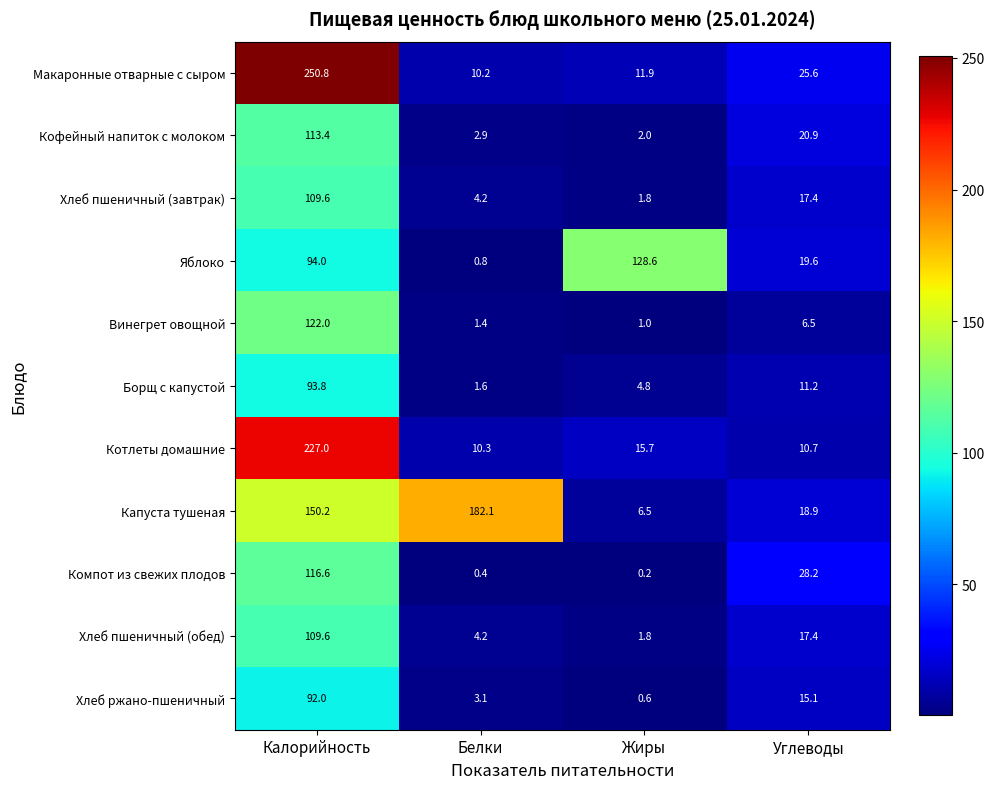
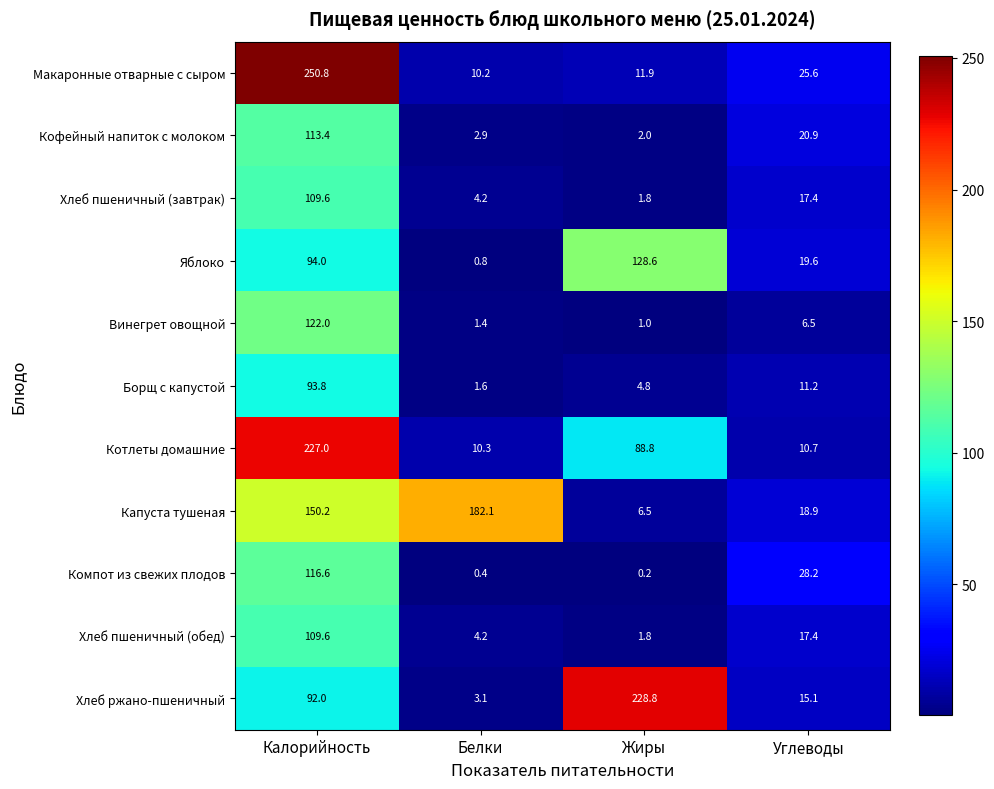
  {
    "Макаронные отварные с сыром": {
      "Калорийность": 250.8,
      "Белки": 10.2,
      "Жиры": 11.9,
      "Углеводы": 25.6
    },
    "Кофейный напиток с молоком": {
      "Калорийность": 113.4,
      "Белки": 2.9,
      "Жиры": 2.0,
      "Углеводы": 20.9
    },
    "Хлеб пшеничный (завтрак)": {
      "Калорийность": 109.6,
      "Белки": 4.2,
      "Жиры": 1.8,
      "Углеводы": 17.4
    },
    "Яблоко": {
      "Калорийность": 94.0,
      "Белки": 0.8,
      "Жиры": 128.6,
      "Углеводы": 19.6
    },
    "Винегрет овощной": {
      "Калорийность": 122.0,
      "Белки": 1.4,
      "Жиры": 1.0,
      "Углеводы": 6.5
    },
    "Борщ с капустой": {
      "Калорийность": 93.8,
      "Белки": 1.6,
      "Жиры": 4.8,
      "Углеводы": 11.2
    },
    "Котлеты домашние": {
      "Калорийность": 227.0,
      "Белки": 10.3,
-     "Жиры": 15.7,
+     "Жиры": 88.8,
      "Углеводы": 10.7
    },
    "Капуста тушеная": {
      "Калорийность": 150.2,
      "Белки": 182.1,
      "Жиры": 6.5,
      "Углеводы": 18.9
    },
    "Компот из свежих плодов": {
      "Калорийность": 116.6,
      "Белки": 0.4,
      "Жиры": 0.2,
      "Углеводы": 28.2
    },
    "Хлеб пшеничный (обед)": {
      "Калорийность": 109.6,
      "Белки": 4.2,
      "Жиры": 1.8,
      "Углеводы": 17.4
    },
    "Хлеб ржано-пшеничный": {
      "Калорийность": 92.0,
      "Белки": 3.1,
-     "Жиры": 0.6,
+     "Жиры": 228.8,
      "Углеводы": 15.1
    }
  }
